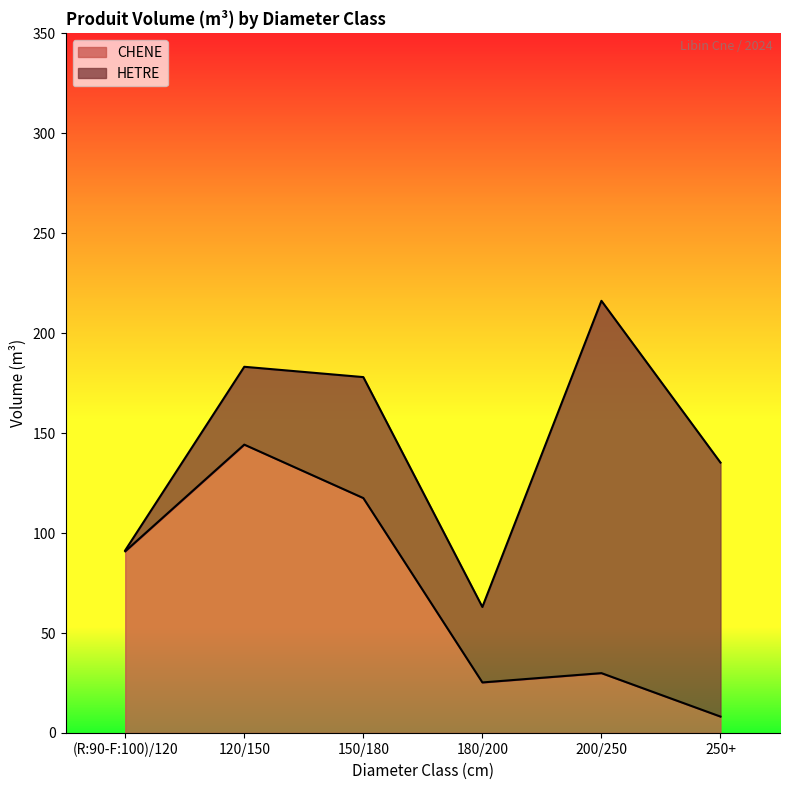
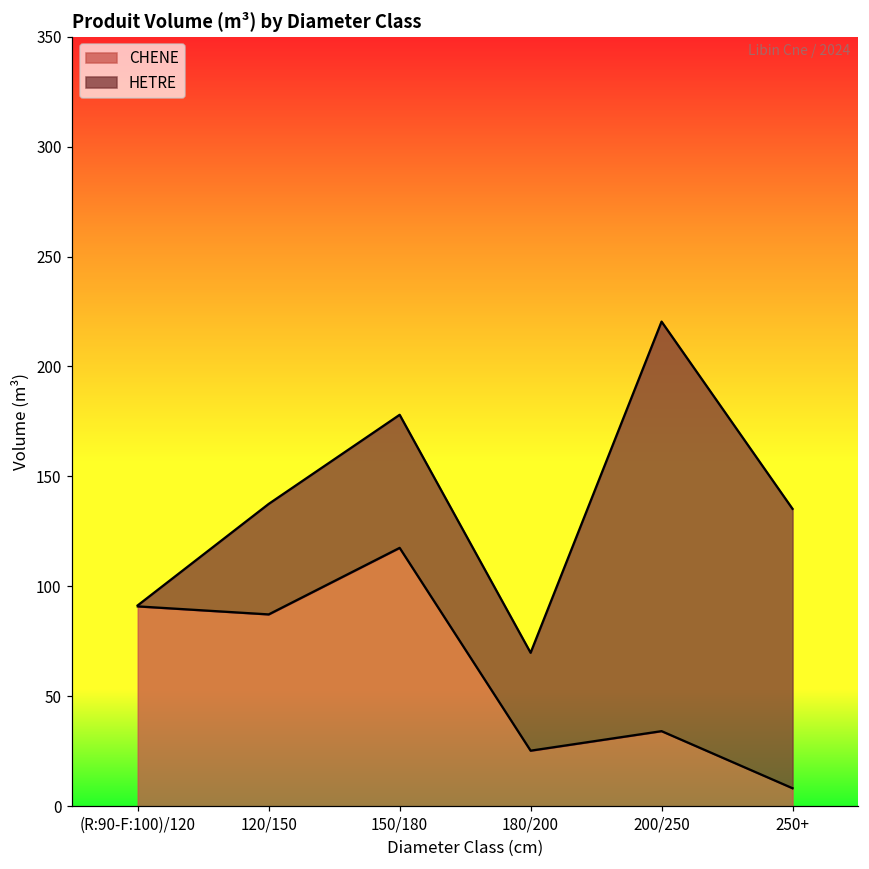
  {
    "CHENE": {
-     "120/150": 144,
+     "120/150": 87,
      "150/180": 118,
      "180/200": 25,
-     "200/250": 30,
+     "200/250": 34,
      "250+": 8
    },
    "HETRE": {
-     "120/150": 39,
+     "120/150": 50,
      "150/180": 61,
-     "180/200": 38,
+     "180/200": 45,
      "200/250": 186,
      "250+": 127
    }
  }
